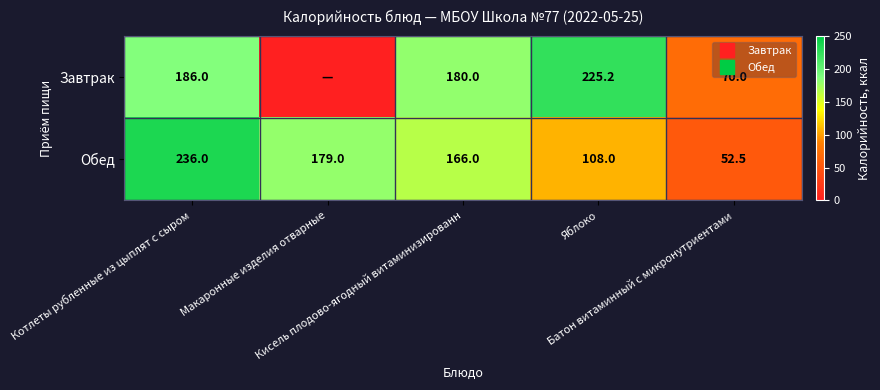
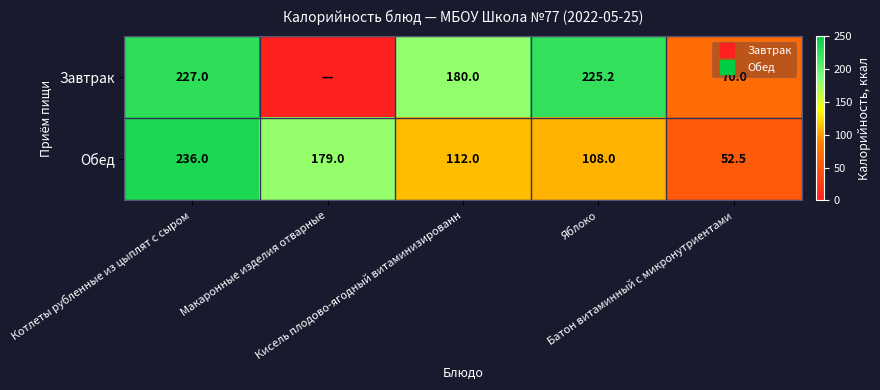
  {
    "Завтрак": {
-     "Котлеты рубленные из цыплят с сыром": 186.0,
+     "Котлеты рубленные из цыплят с сыром": 227.0,
      "Кисель плодово-ягодный витаминизированн": 180.0,
      "Яблоко": 225.2
    },
    "Обед": {
      "Котлеты рубленные из цыплят с сыром": 236.0,
      "Макаронные изделия отварные": 179.0,
-     "Кисель плодово-ягодный витаминизированн": 166.0,
+     "Кисель плодово-ягодный витаминизированн": 112.0,
      "Яблоко": 108.0,
      "Батон витаминный с микронутриентами": 52.5
    }
  }
